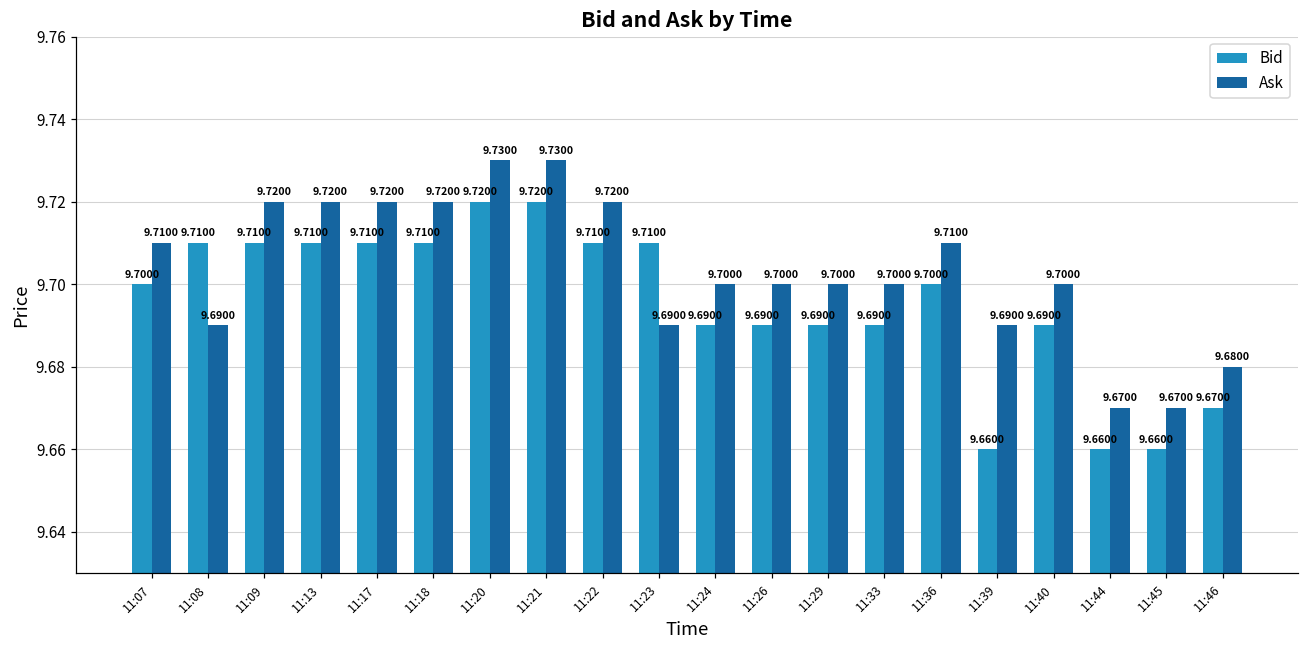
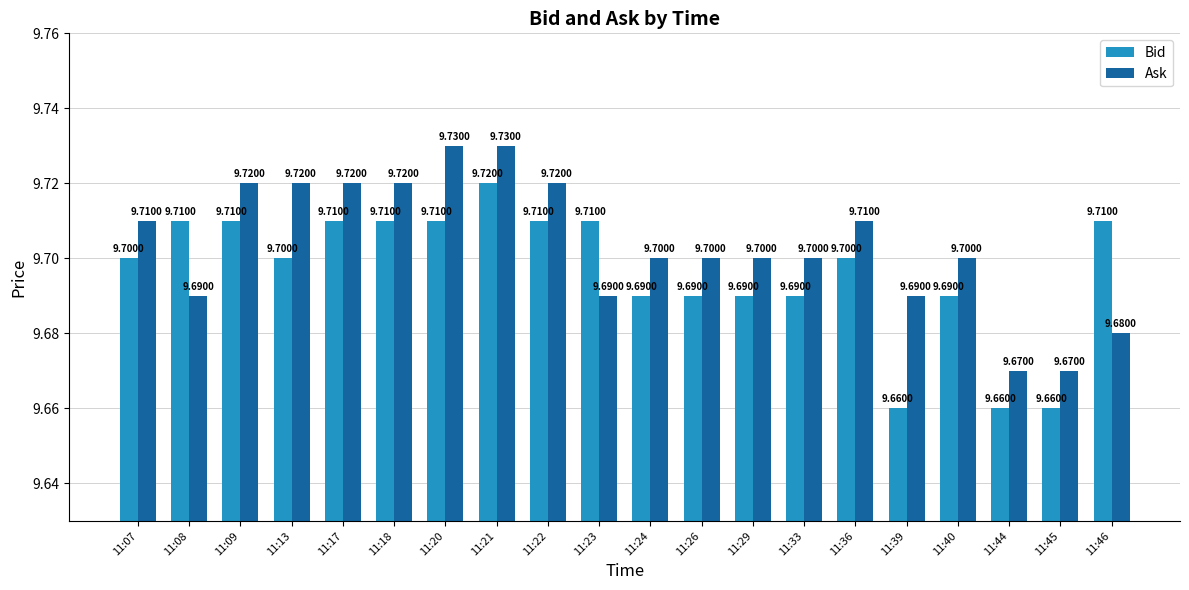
  {
    "Bid": {
      "11:07": 9.7000,
      "11:08": 9.7100,
      "11:09": 9.7100,
-     "11:13": 9.7100,
+     "11:13": 9.7000,
      "11:17": 9.7100,
      "11:18": 9.7100,
-     "11:20": 9.7200,
+     "11:20": 9.7100,
      "11:21": 9.7200,
      "11:22": 9.7100,
      "11:23": 9.7100,
      "11:24": 9.6900,
      "11:26": 9.6900,
      "11:29": 9.6900,
      "11:33": 9.6900,
      "11:36": 9.7000,
      "11:39": 9.6600,
      "11:40": 9.6900,
      "11:44": 9.6600,
      "11:45": 9.6600,
-     "11:46": 9.6700
+     "11:46": 9.7100
    },
    "Ask": {
      "11:07": 9.7100,
      "11:08": 9.6900,
      "11:09": 9.7200,
      "11:13": 9.7200,
      "11:17": 9.7200,
      "11:18": 9.7200,
      "11:20": 9.7300,
      "11:21": 9.7300,
      "11:22": 9.7200,
      "11:23": 9.6900,
      "11:24": 9.7000,
      "11:26": 9.7000,
      "11:29": 9.7000,
      "11:33": 9.7000,
      "11:36": 9.7100,
      "11:39": 9.6900,
      "11:40": 9.7000,
      "11:44": 9.6700,
      "11:45": 9.6700,
      "11:46": 9.6800
    }
  }
